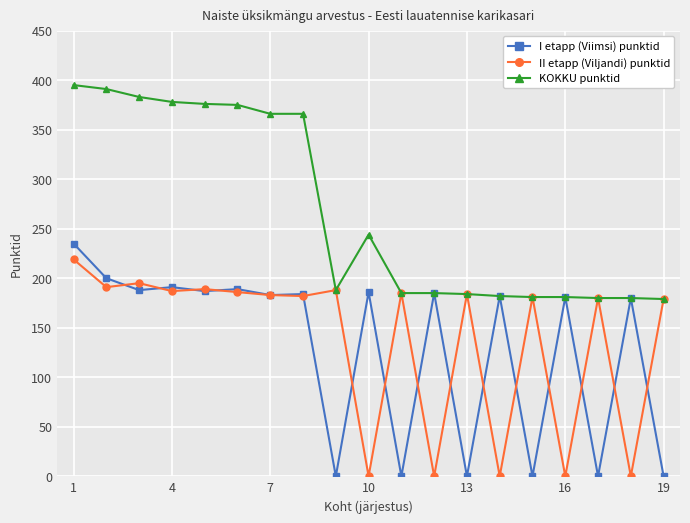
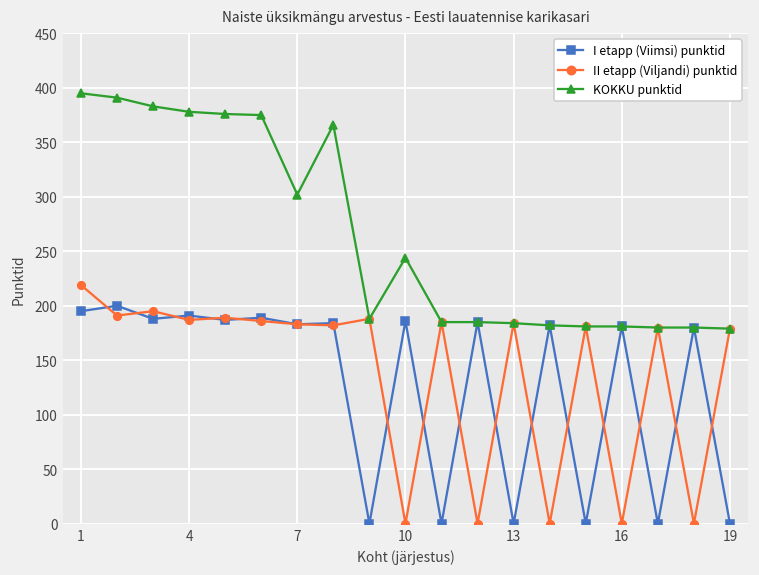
  {
    "I etapp (Viimsi) punktid": {
-     "1": 240,
+     "1": 200,
      "4": 190,
      "10": 190,
      "13": 0,
      "19": 0
    },
    "II etapp (Viljandi) punktid": {
      "1": 220,
      "4": 190,
      "10": 0,
      "16": 0
    },
    "KOKKU punktid": {
      "1": 400,
      "4": 380,
-     "7": 370,
+     "7": 300,
      "10": 240
    }
  }
